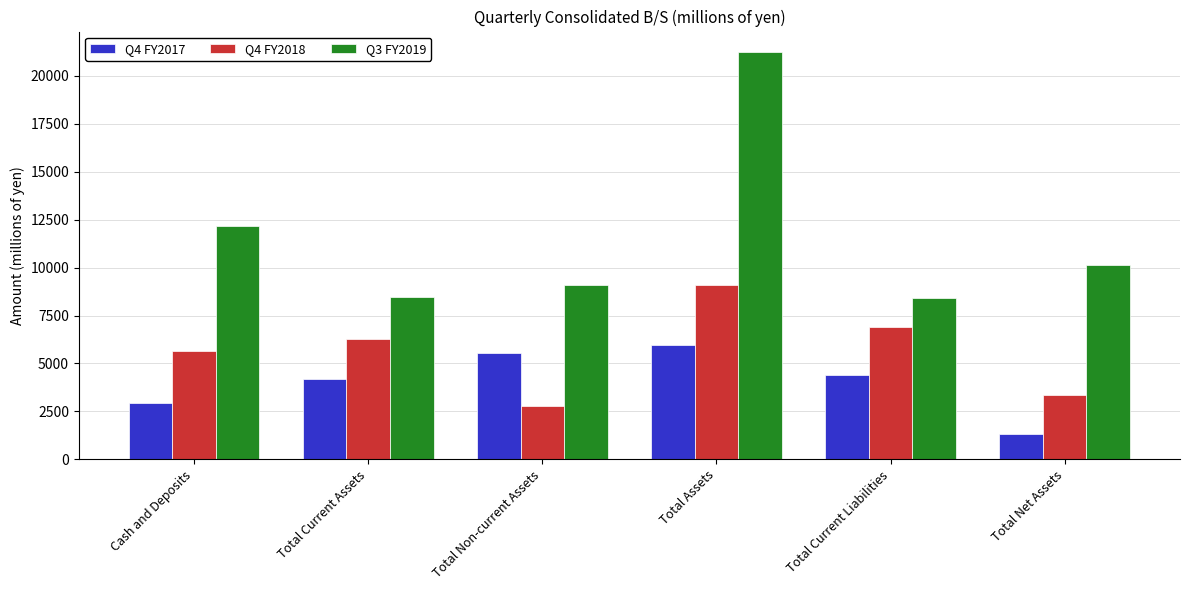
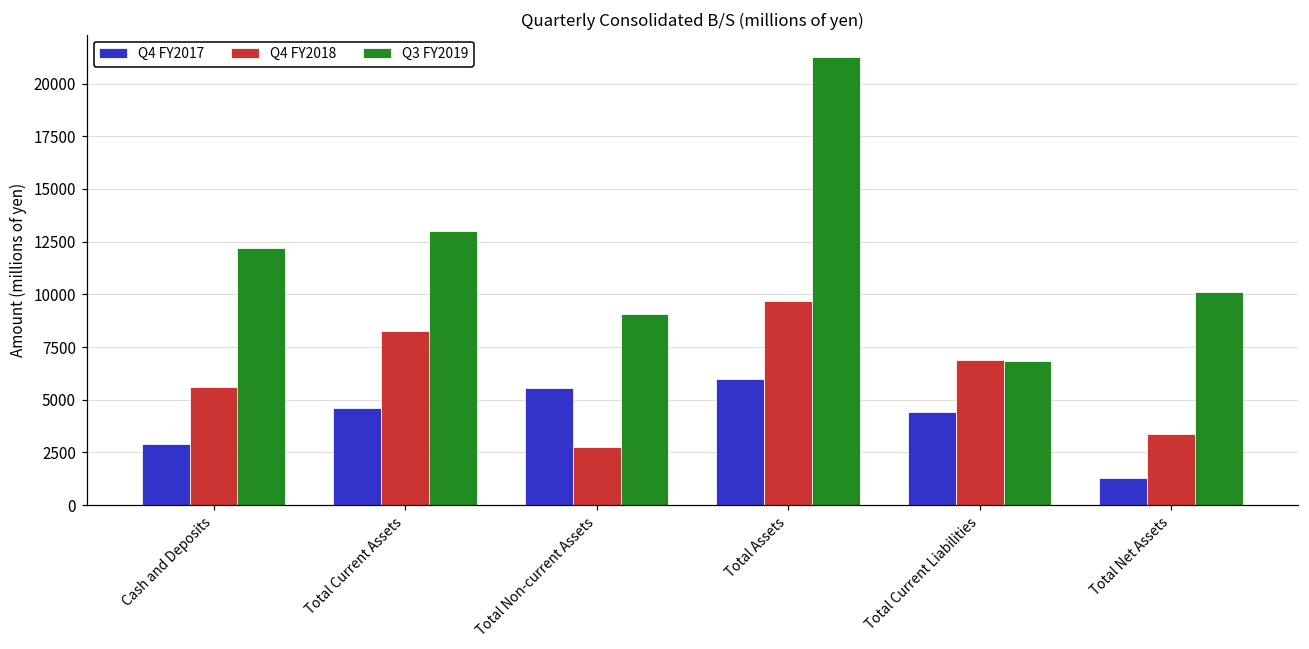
  {
    "Q4 FY2017": {
      "Cash and Deposits": 2900,
-     "Total Current Assets": 4200,
+     "Total Current Assets": 4600,
      "Total Non-current Assets": 5500,
      "Total Assets": 6000,
      "Total Current Liabilities": 4400,
      "Total Net Assets": 1300
    },
    "Q4 FY2018": {
      "Cash and Deposits": 5600,
-     "Total Current Assets": 6300,
+     "Total Current Assets": 8300,
      "Total Non-current Assets": 2800,
-     "Total Assets": 9100,
+     "Total Assets": 9700,
      "Total Current Liabilities": 6900,
      "Total Net Assets": 3400
    },
    "Q3 FY2019": {
      "Cash and Deposits": 12200,
-     "Total Current Assets": 8500,
+     "Total Current Assets": 13000,
      "Total Non-current Assets": 9100,
      "Total Assets": 21300,
-     "Total Current Liabilities": 8400,
+     "Total Current Liabilities": 6800,
      "Total Net Assets": 10100
    }
  }
